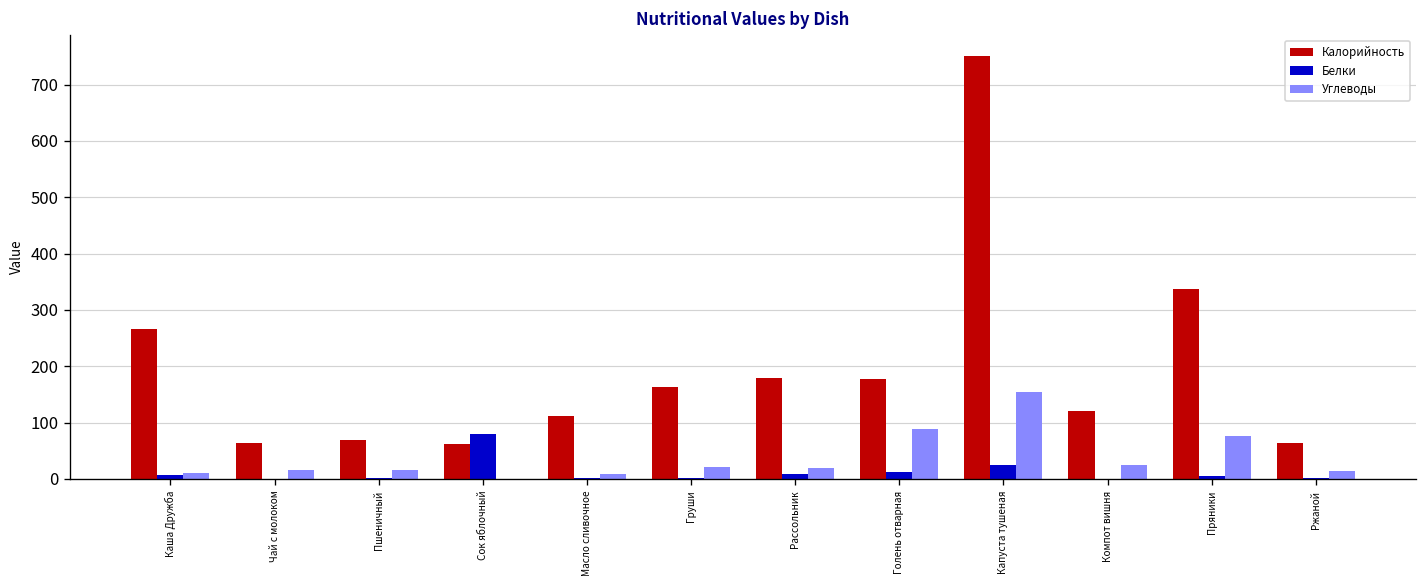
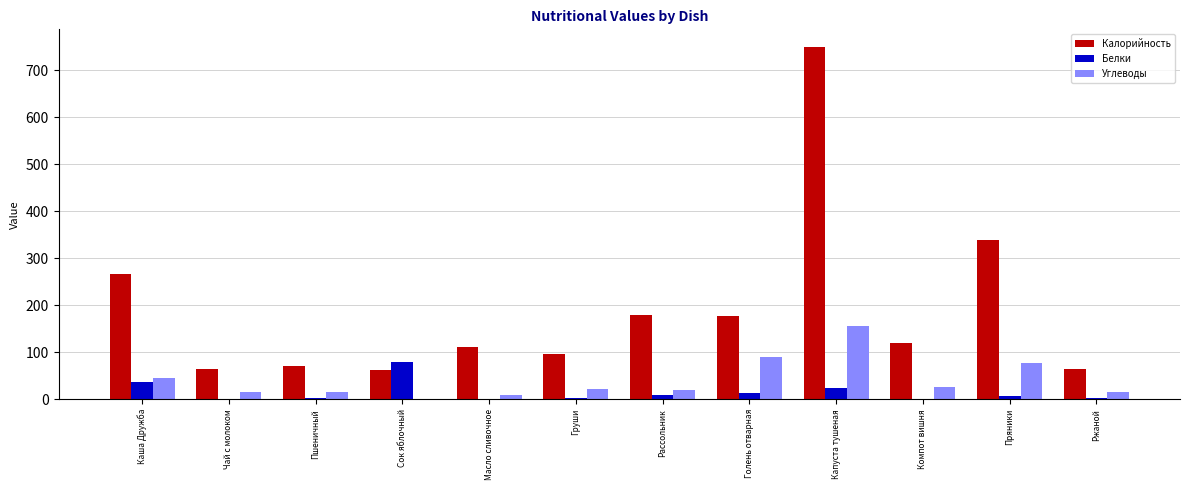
  {
    "Калорийность": {
      "Каша Дружба": 270,
      "Чай с молоком": 60,
      "Пшеничный": 70,
      "Сок яблочный": 60,
      "Масло сливочное": 110,
-     "Груши": 160,
+     "Груши": 100,
      "Рассольник": 180,
      "Голень отварная": 180,
      "Капуста тушеная": 750,
      "Компот вишня": 120,
      "Пряники": 340,
      "Ржаной": 60
    },
    "Белки": {
-     "Каша Дружба": 10,
+     "Каша Дружба": 40,
      "Чай с молоком": 0,
      "Сок яблочный": 80,
      "Рассольник": 10,
      "Голень отварная": 10,
      "Капуста тушеная": 20,
      "Пряники": 10
    },
    "Углеводы": {
-     "Каша Дружба": 10,
+     "Каша Дружба": 40,
      "Чай с молоком": 20,
      "Пшеничный": 20,
      "Масло сливочное": 10,
      "Груши": 20,
      "Рассольник": 20,
      "Голень отварная": 90,
      "Капуста тушеная": 160,
      "Компот вишня": 20,
      "Пряники": 80,
      "Ржаной": 10
    }
  }
